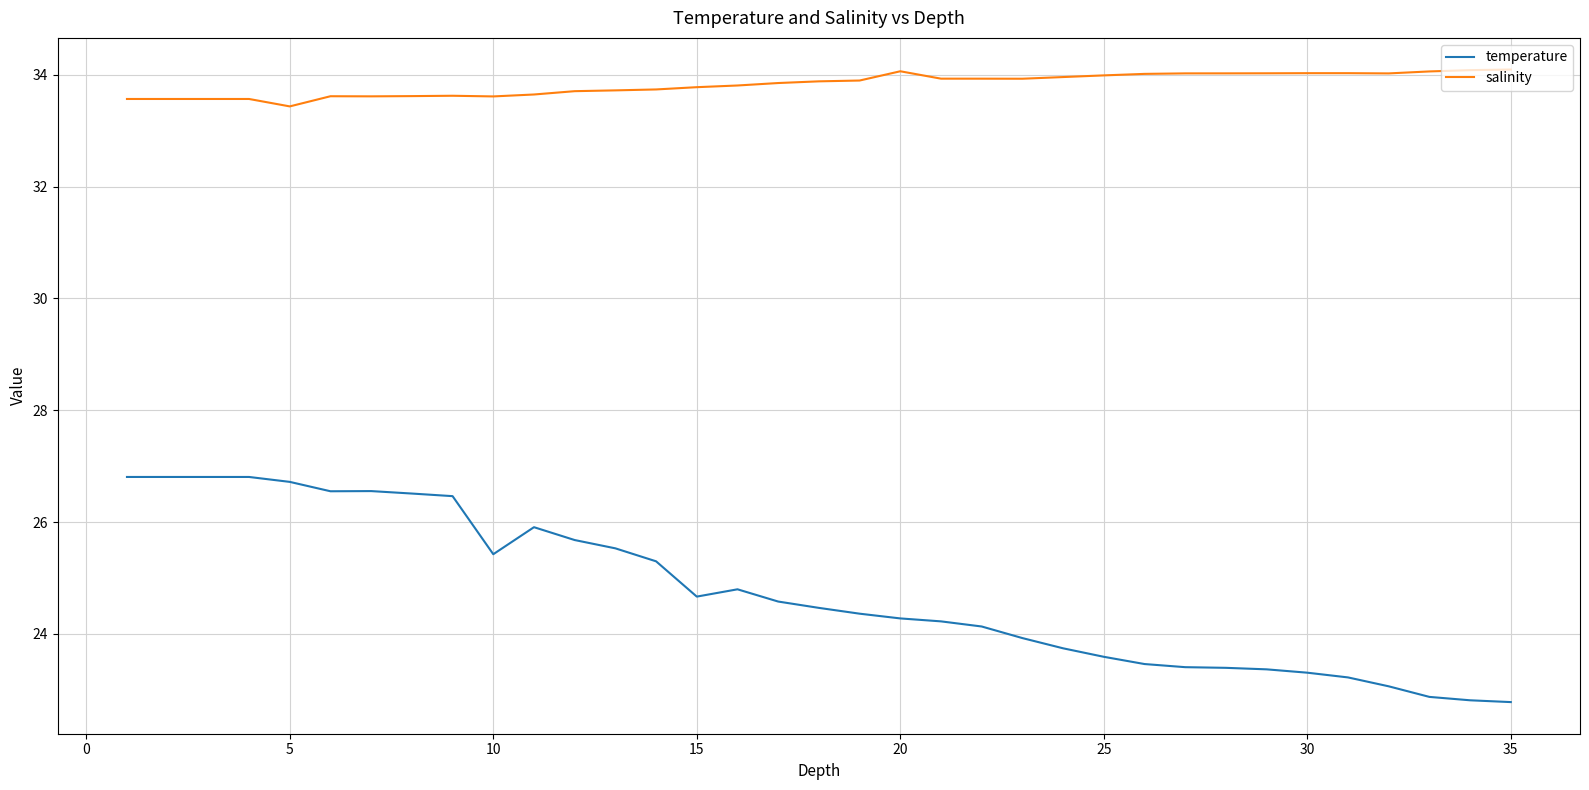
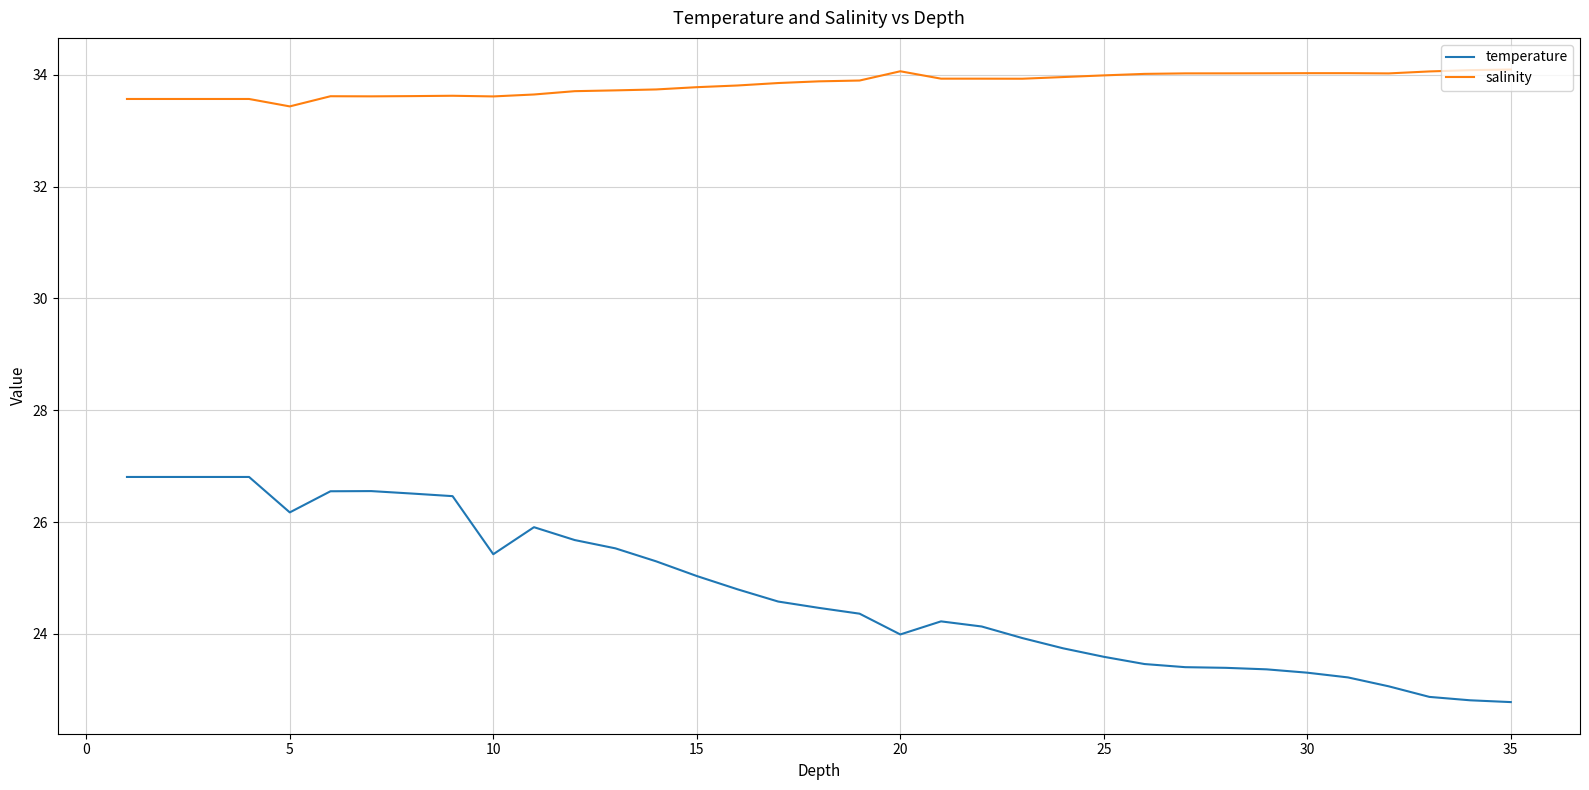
  {
    "temperature": {
-     "5": 26.7,
+     "5": 26.2,
      "10": 25.4,
-     "15": 24.7,
-     "20": 24.3,
+     "15": 25.0,
+     "20": 24.0,
      "25": 23.6,
      "30": 23.3,
      "35": 22.8
    },
    "salinity": {
      "5": 33.4,
      "10": 33.6,
      "15": 33.8,
      "20": 34.1,
      "25": 34.0,
      "30": 34.0
    }
  }
